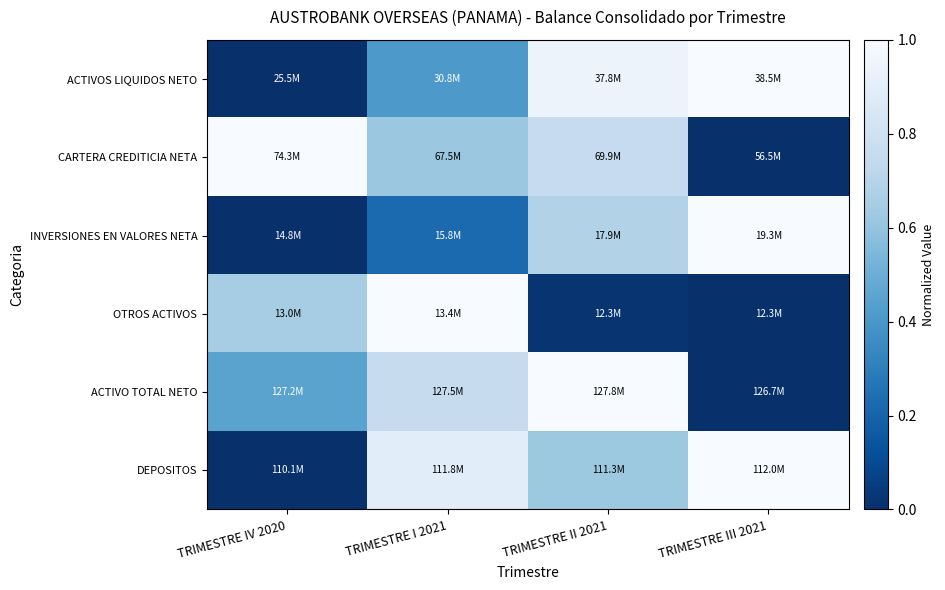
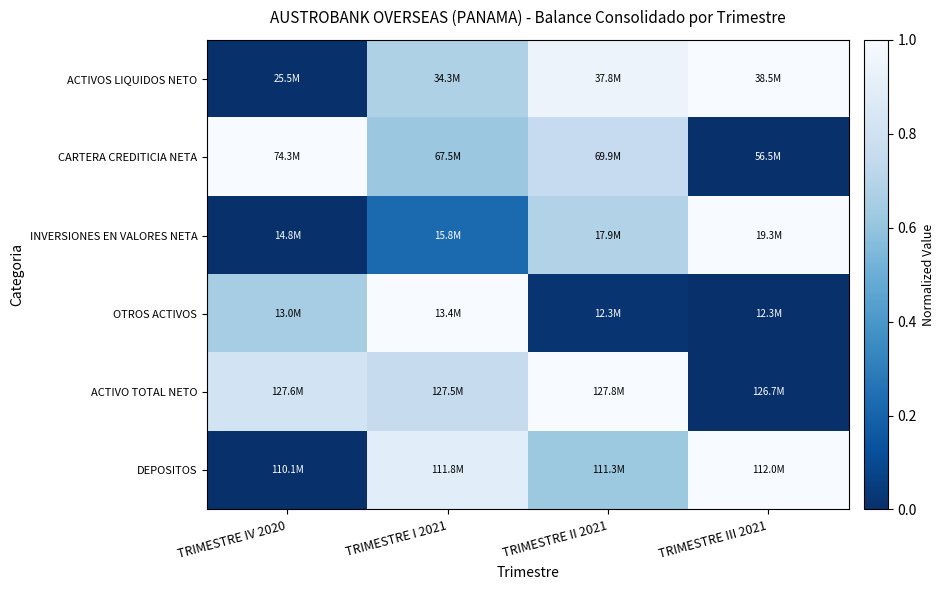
  {
    "ACTIVOS LIQUIDOS NETO": {
      "TRIMESTRE IV 2020": "25.5M",
-     "TRIMESTRE I 2021": "30.8M",
+     "TRIMESTRE I 2021": "34.3M",
      "TRIMESTRE II 2021": "37.8M",
      "TRIMESTRE III 2021": "38.5M"
    },
    "CARTERA CREDITICIA NETA": {
      "TRIMESTRE IV 2020": "74.3M",
      "TRIMESTRE I 2021": "67.5M",
      "TRIMESTRE II 2021": "69.9M",
      "TRIMESTRE III 2021": "56.5M"
    },
    "INVERSIONES EN VALORES NETA": {
      "TRIMESTRE IV 2020": "14.8M",
      "TRIMESTRE I 2021": "15.8M",
      "TRIMESTRE II 2021": "17.9M",
      "TRIMESTRE III 2021": "19.3M"
    },
    "OTROS ACTIVOS": {
      "TRIMESTRE IV 2020": "13.0M",
      "TRIMESTRE I 2021": "13.4M",
      "TRIMESTRE II 2021": "12.3M",
      "TRIMESTRE III 2021": "12.3M"
    },
    "ACTIVO TOTAL NETO": {
-     "TRIMESTRE IV 2020": "127.2M",
+     "TRIMESTRE IV 2020": "127.6M",
      "TRIMESTRE I 2021": "127.5M",
      "TRIMESTRE II 2021": "127.8M",
      "TRIMESTRE III 2021": "126.7M"
    },
    "DEPOSITOS": {
      "TRIMESTRE IV 2020": "110.1M",
      "TRIMESTRE I 2021": "111.8M",
      "TRIMESTRE II 2021": "111.3M",
      "TRIMESTRE III 2021": "112.0M"
    }
  }
